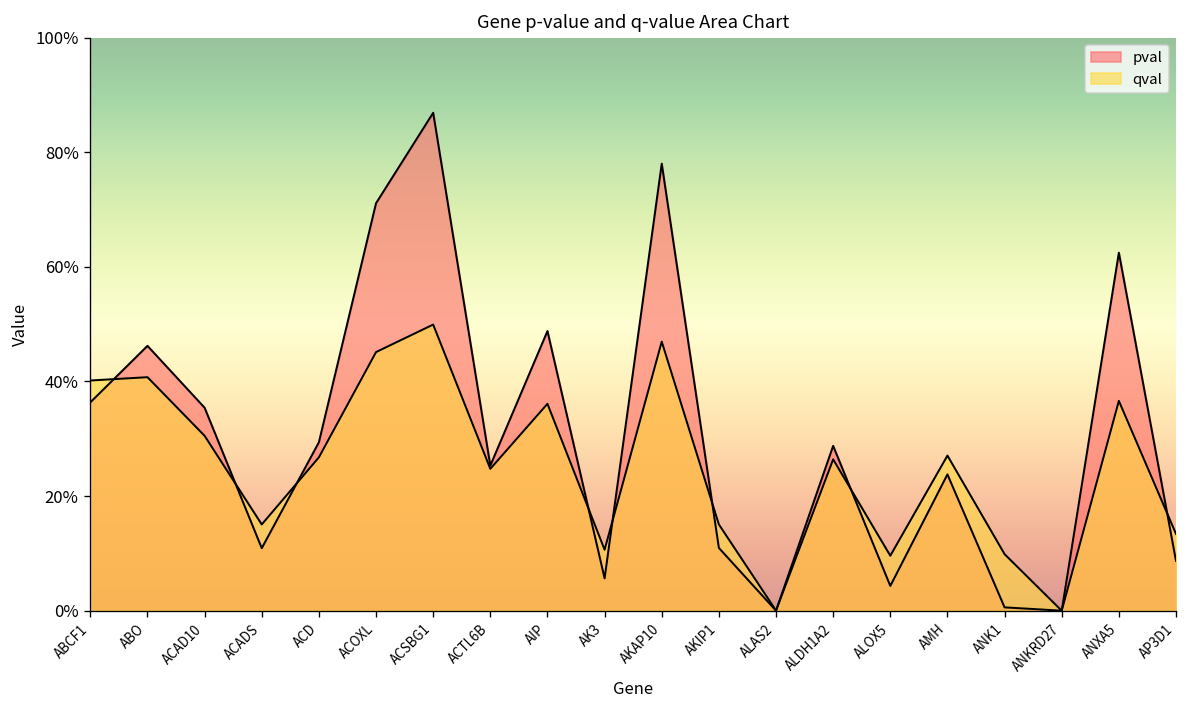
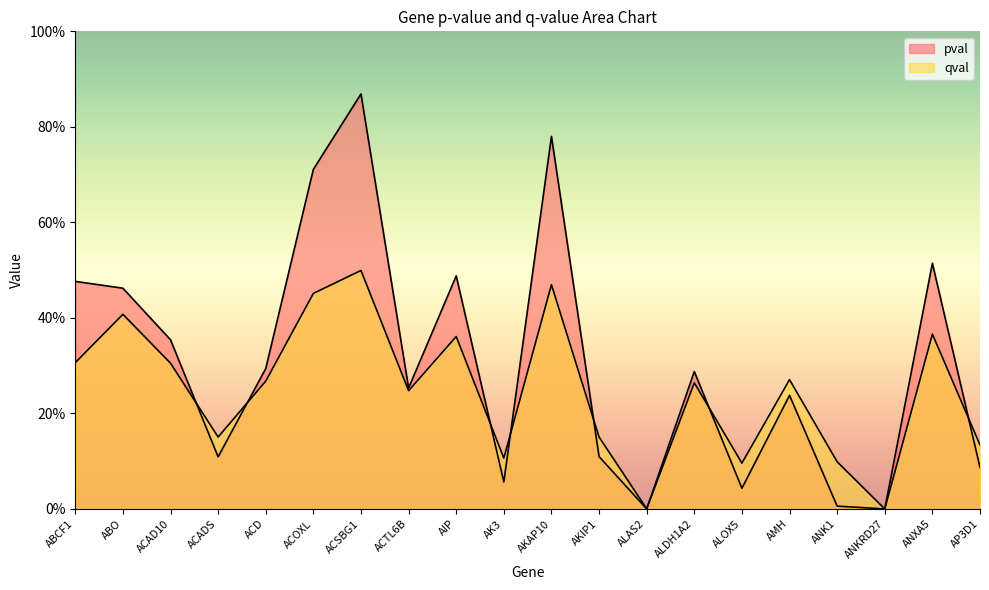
  {
    "pval": {
-     "ABCF1": "36%",
+     "ABCF1": "48%",
      "ABO": "46%",
      "ACAD10": "35%",
      "ACADS": "11%",
      "ACD": "29%",
      "ACOXL": "71%",
      "ACSBG1": "87%",
      "ACTL6B": "25%",
      "AIP": "49%",
      "AK3": "6%",
      "AKAP10": "78%",
      "AKIP1": "11%",
      "ALDH1A2": "29%",
      "ALOX5": "4%",
      "AMH": "24%",
      "ANK1": "1%",
-     "ANXA5": "62%",
+     "ANXA5": "51%",
      "AP3D1": "9%"
    },
    "qval": {
-     "ABCF1": "40%",
+     "ABCF1": "31%",
      "ABO": "41%",
      "ACAD10": "31%",
      "ACADS": "15%",
      "ACD": "27%",
      "ACOXL": "45%",
      "ACSBG1": "50%",
      "ACTL6B": "25%",
      "AIP": "36%",
      "AK3": "11%",
      "AKAP10": "47%",
      "AKIP1": "15%",
      "ALDH1A2": "26%",
      "ALOX5": "10%",
      "AMH": "27%",
      "ANK1": "10%",
      "ANXA5": "37%",
      "AP3D1": "13%"
    }
  }
